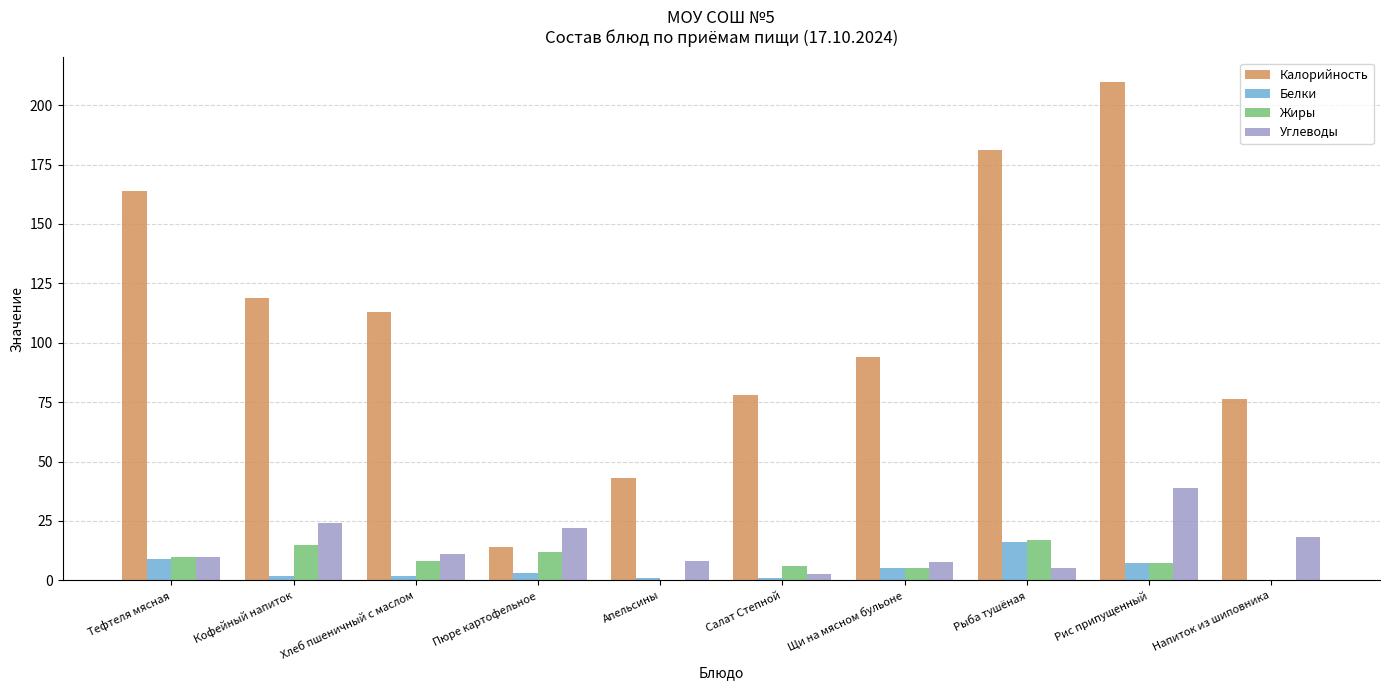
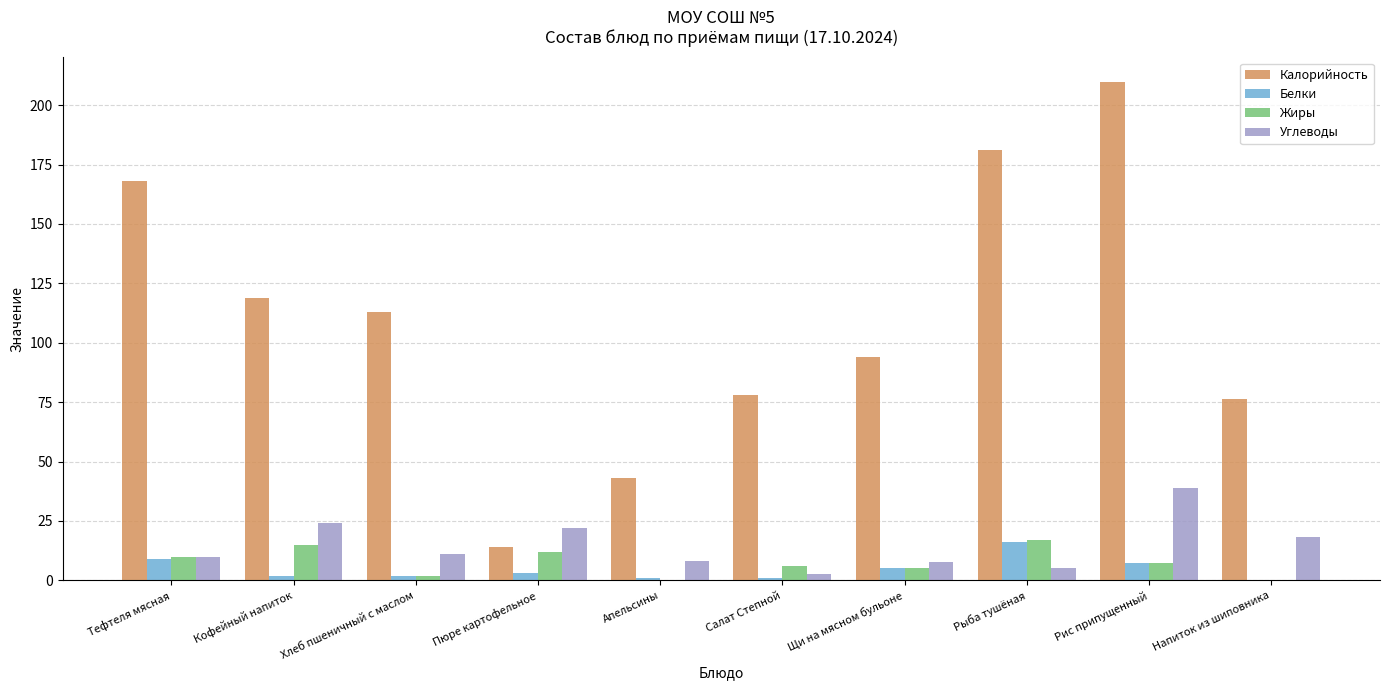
  {
    "Калорийность": {
-     "Тефтеля мясная": 164,
+     "Тефтеля мясная": 168,
      "Кофейный напиток": 119,
      "Хлеб пшеничный с маслом": 113,
      "Пюре картофельное": 14,
      "Апельсины": 43,
      "Салат Степной": 78,
      "Щи на мясном бульоне": 94,
      "Рыба тушёная": 181,
      "Рис припущенный": 210,
      "Напиток из шиповника": 76
    },
    "Жиры": {
      "Тефтеля мясная": 10,
      "Кофейный напиток": 15,
-     "Хлеб пшеничный с маслом": 8,
+     "Хлеб пшеничный с маслом": 2,
      "Пюре картофельное": 12,
      "Апельсины": 0,
      "Салат Степной": 6,
      "Щи на мясном бульоне": 5,
      "Рыба тушёная": 17,
      "Рис припущенный": 8,
      "Напиток из шиповника": 0
    }
  }
